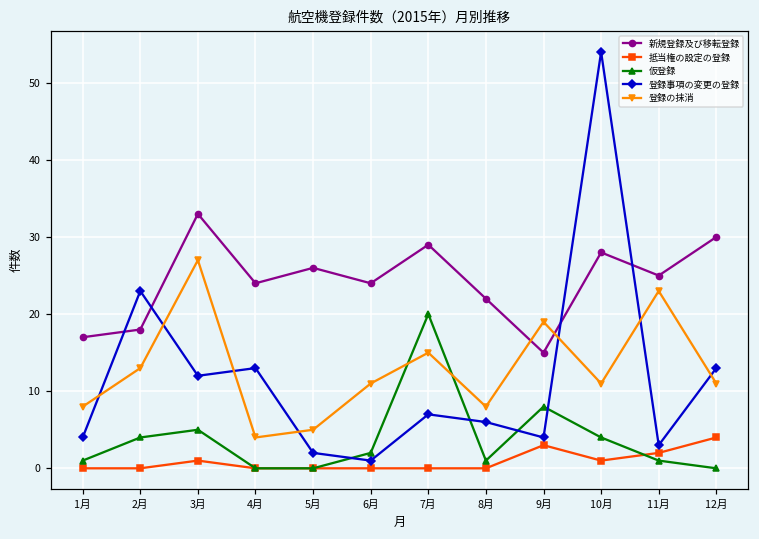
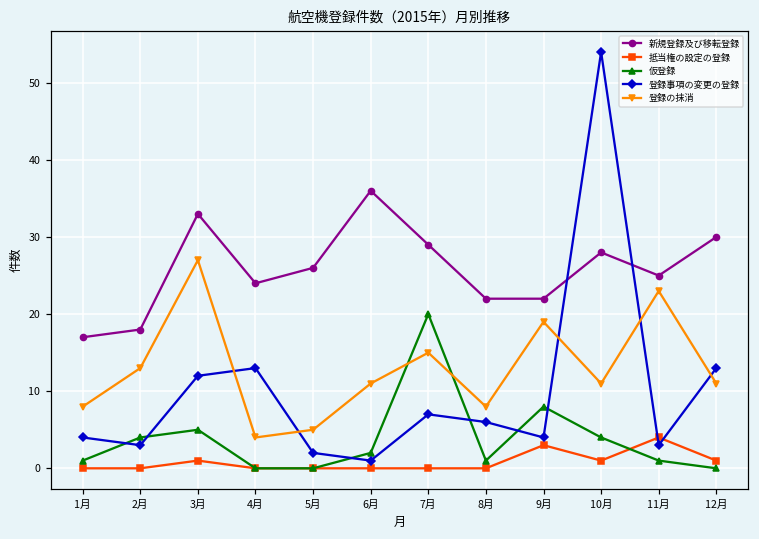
  {
    "新規登録及び移転登録": {
      "1月": 17,
      "2月": 18,
      "3月": 33,
      "4月": 24,
      "5月": 26,
-     "6月": 24,
+     "6月": 36,
      "7月": 29,
      "8月": 22,
-     "9月": 15,
+     "9月": 22,
      "10月": 28,
      "11月": 25,
      "12月": 30
    },
    "抵当権の設定の登録": {
      "1月": 0,
      "2月": 0,
      "3月": 1,
      "6月": 0,
      "7月": 0,
      "8月": 0,
      "9月": 3,
      "10月": 1,
-     "11月": 2,
-     "12月": 4
+     "11月": 4,
+     "12月": 1
    },
    "仮登録": {
      "1月": 1,
      "2月": 4,
      "3月": 5,
      "6月": 2,
      "7月": 20,
      "8月": 1,
      "9月": 8,
      "10月": 4,
      "11月": 1,
      "12月": 0
    },
    "登録事項の変更の登録": {
      "1月": 4,
-     "2月": 23,
+     "2月": 3,
      "3月": 12,
      "4月": 13,
      "5月": 2,
      "6月": 1,
      "7月": 7,
      "8月": 6,
      "9月": 4,
      "10月": 54,
      "11月": 3,
      "12月": 13
    },
    "登録の抹消": {
      "1月": 8,
      "2月": 13,
      "3月": 27,
      "4月": 4,
      "5月": 5,
      "6月": 11,
      "7月": 15,
      "8月": 8,
      "9月": 19,
      "10月": 11,
      "11月": 23,
      "12月": 11
    }
  }
